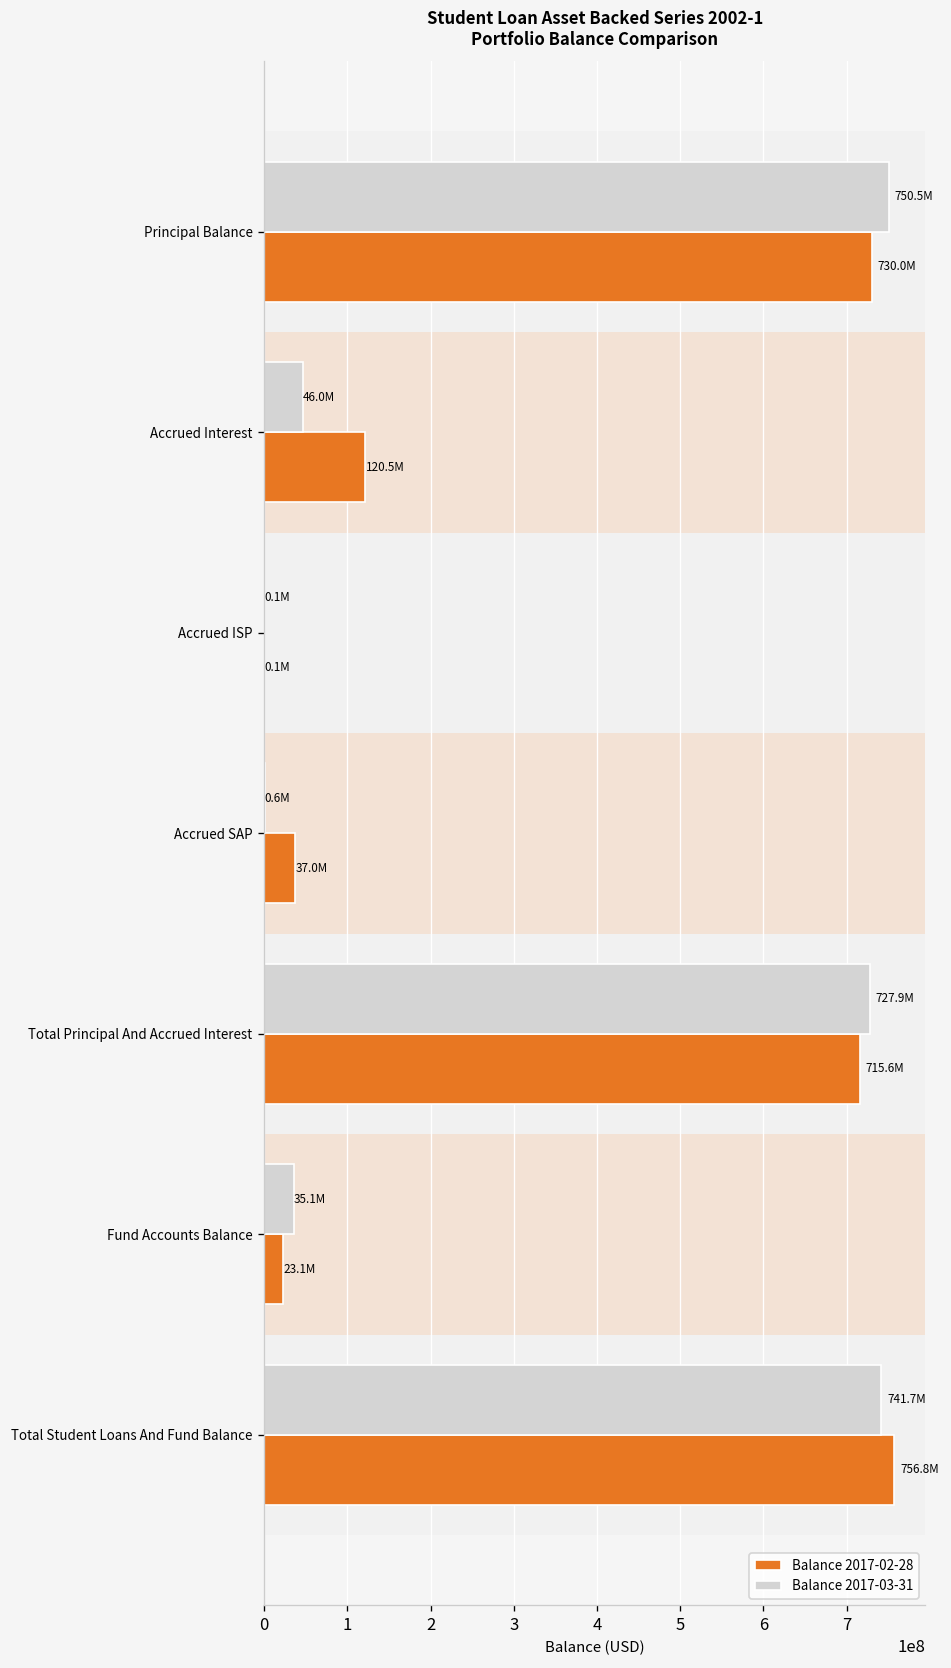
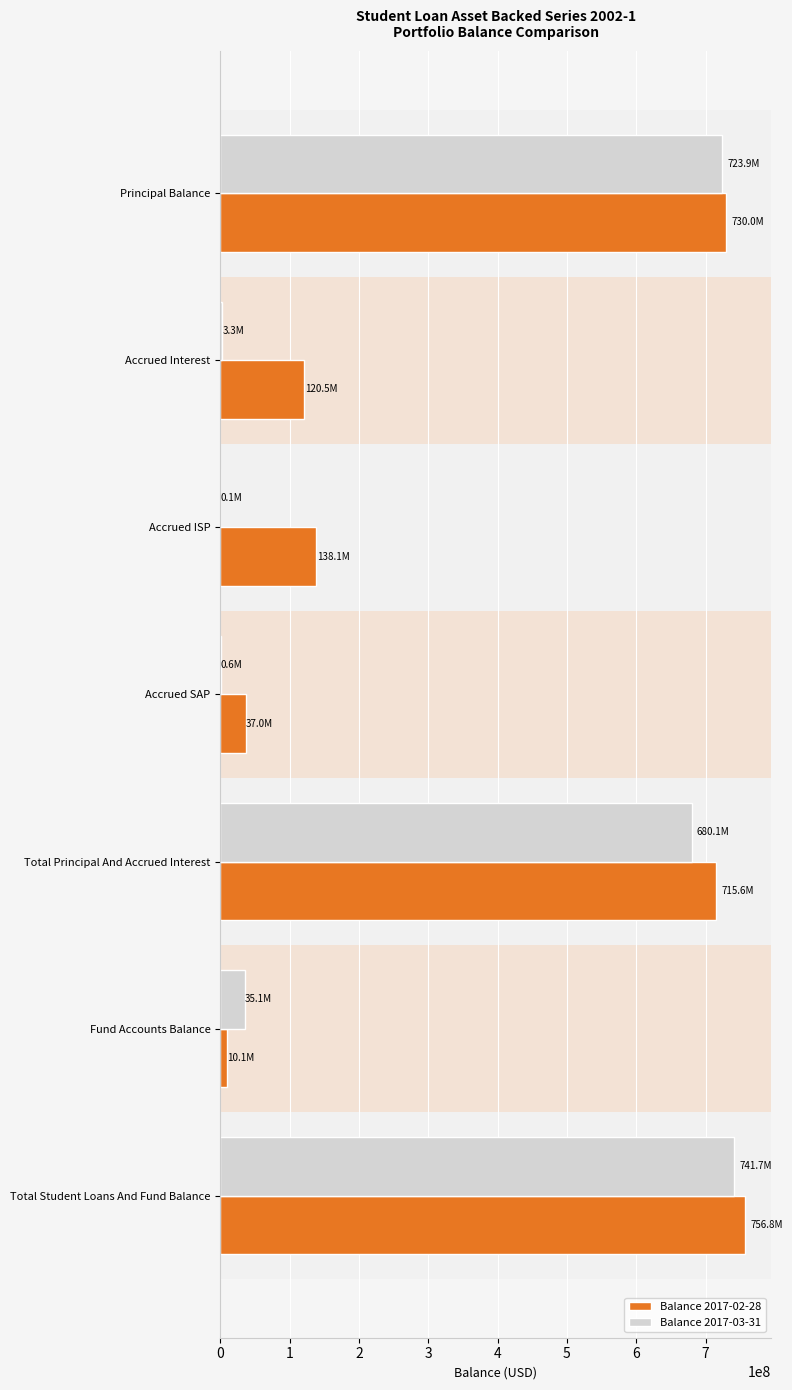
  {
    "Balance 2017-02-28": {
      "Principal Balance": "730.0M",
      "Accrued Interest": "120.5M",
-     "Accrued ISP": "0.1M",
+     "Accrued ISP": "138.1M",
      "Accrued SAP": "37.0M",
      "Total Principal And Accrued Interest": "715.6M",
-     "Fund Accounts Balance": "23.1M",
+     "Fund Accounts Balance": "10.1M",
      "Total Student Loans And Fund Balance": "756.8M"
    },
    "Balance 2017-03-31": {
-     "Principal Balance": "750.5M",
-     "Accrued Interest": "46.0M",
+     "Principal Balance": "723.9M",
+     "Accrued Interest": "3.3M",
      "Accrued ISP": "0.1M",
      "Accrued SAP": "0.6M",
-     "Total Principal And Accrued Interest": "727.9M",
+     "Total Principal And Accrued Interest": "680.1M",
      "Fund Accounts Balance": "35.1M",
      "Total Student Loans And Fund Balance": "741.7M"
    }
  }
